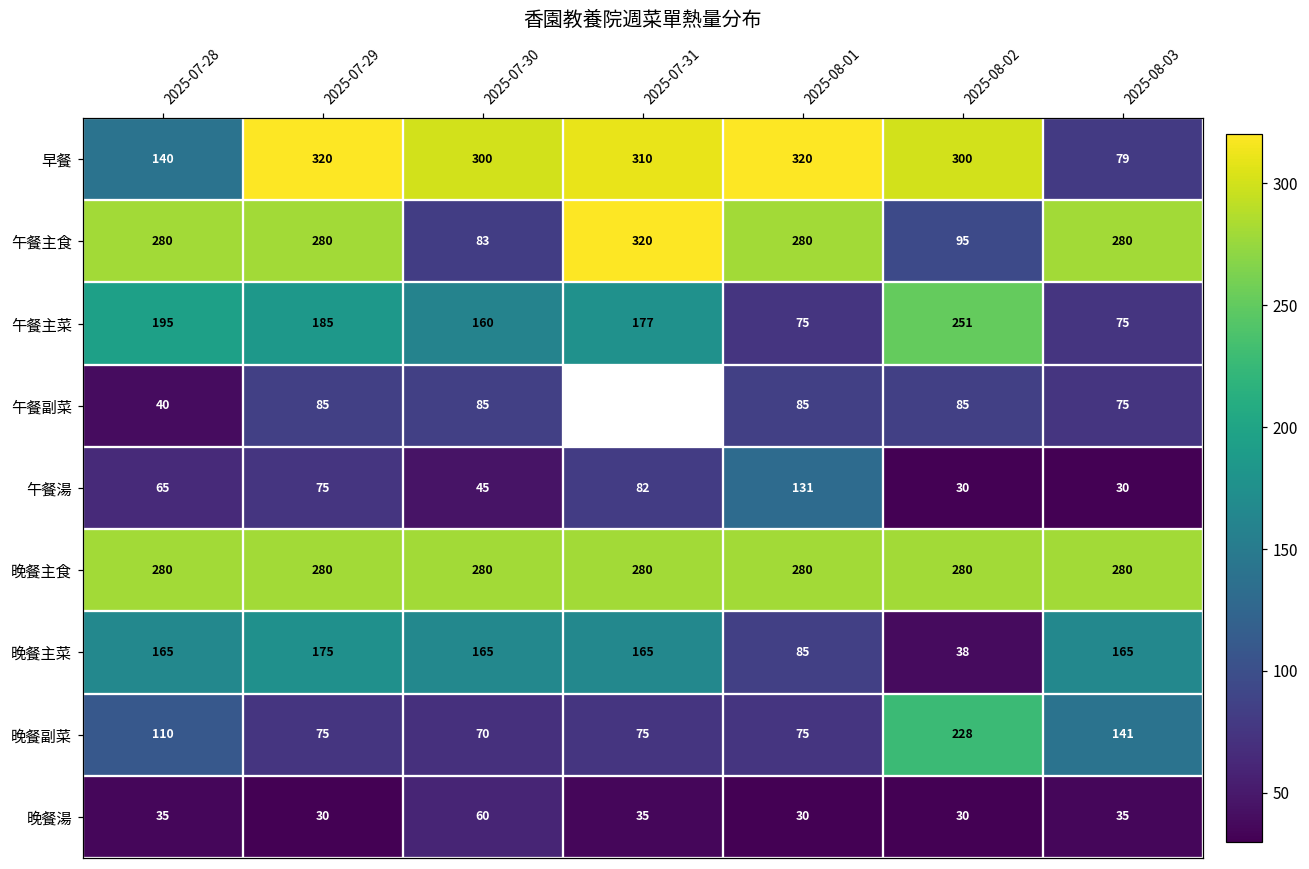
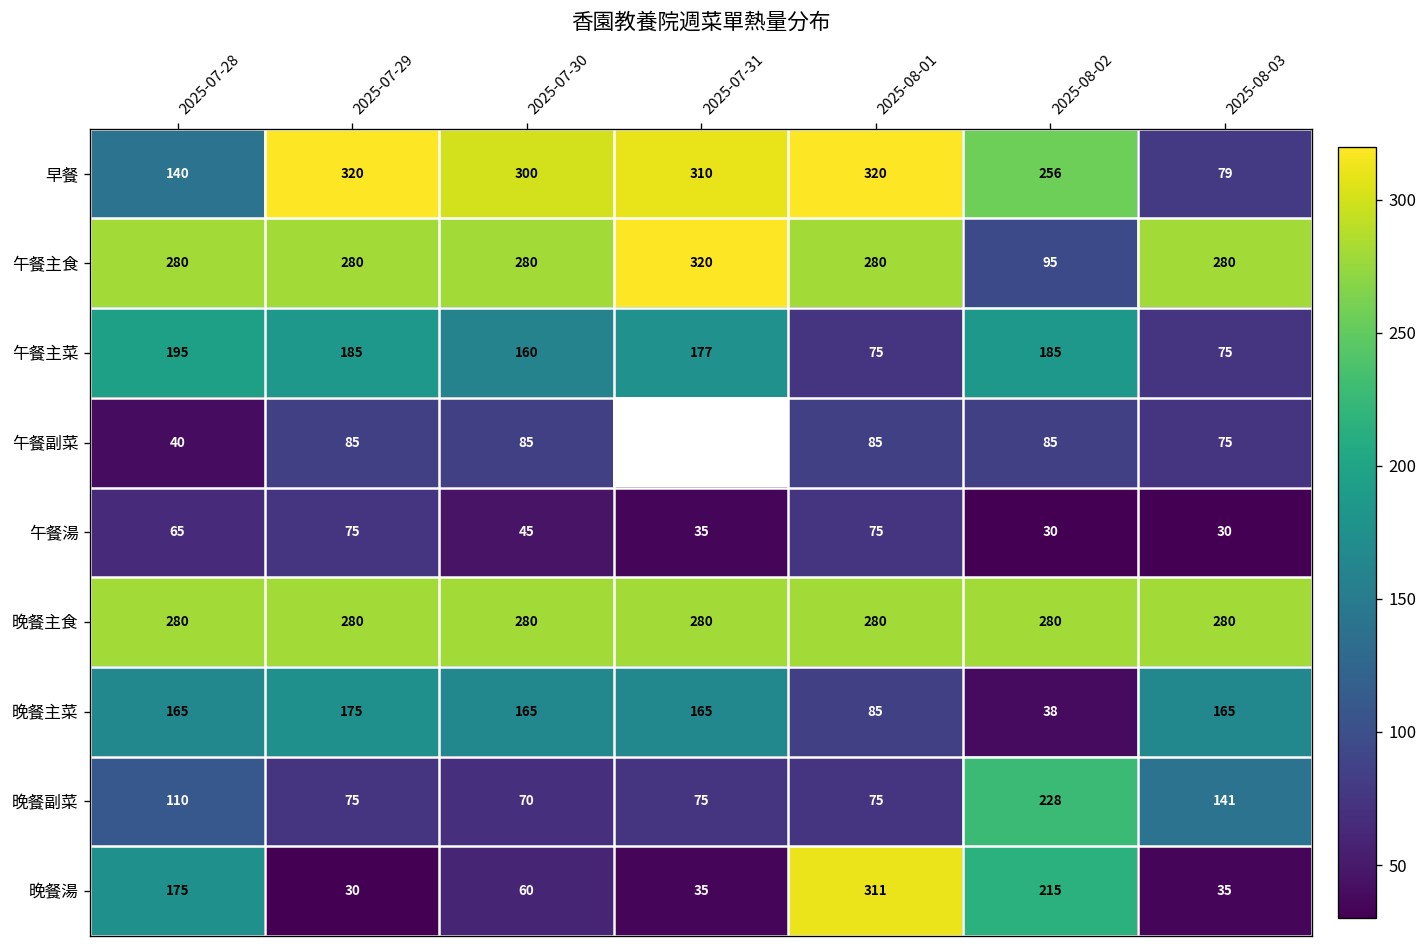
  {
    "早餐": {
      "2025-07-28": 140,
      "2025-07-29": 320,
      "2025-07-30": 300,
      "2025-07-31": 310,
      "2025-08-01": 320,
-     "2025-08-02": 300,
+     "2025-08-02": 256,
      "2025-08-03": 79
    },
    "午餐主食": {
      "2025-07-28": 280,
      "2025-07-29": 280,
-     "2025-07-30": 83,
+     "2025-07-30": 280,
      "2025-07-31": 320,
      "2025-08-01": 280,
      "2025-08-02": 95,
      "2025-08-03": 280
    },
    "午餐主菜": {
      "2025-07-28": 195,
      "2025-07-29": 185,
      "2025-07-30": 160,
      "2025-07-31": 177,
      "2025-08-01": 75,
-     "2025-08-02": 251,
+     "2025-08-02": 185,
      "2025-08-03": 75
    },
    "午餐副菜": {
      "2025-07-28": 40,
      "2025-07-29": 85,
      "2025-07-30": 85,
      "2025-08-01": 85,
      "2025-08-02": 85,
      "2025-08-03": 75
    },
    "午餐湯": {
      "2025-07-28": 65,
      "2025-07-29": 75,
      "2025-07-30": 45,
-     "2025-07-31": 82,
-     "2025-08-01": 131,
+     "2025-07-31": 35,
+     "2025-08-01": 75,
      "2025-08-02": 30,
      "2025-08-03": 30
    },
    "晚餐主食": {
      "2025-07-28": 280,
      "2025-07-29": 280,
      "2025-07-30": 280,
      "2025-07-31": 280,
      "2025-08-01": 280,
      "2025-08-02": 280,
      "2025-08-03": 280
    },
    "晚餐主菜": {
      "2025-07-28": 165,
      "2025-07-29": 175,
      "2025-07-30": 165,
      "2025-07-31": 165,
      "2025-08-01": 85,
      "2025-08-02": 38,
      "2025-08-03": 165
    },
    "晚餐副菜": {
      "2025-07-28": 110,
      "2025-07-29": 75,
      "2025-07-30": 70,
      "2025-07-31": 75,
      "2025-08-01": 75,
      "2025-08-02": 228,
      "2025-08-03": 141
    },
    "晚餐湯": {
-     "2025-07-28": 35,
+     "2025-07-28": 175,
      "2025-07-29": 30,
      "2025-07-30": 60,
      "2025-07-31": 35,
-     "2025-08-01": 30,
-     "2025-08-02": 30,
+     "2025-08-01": 311,
+     "2025-08-02": 215,
      "2025-08-03": 35
    }
  }
